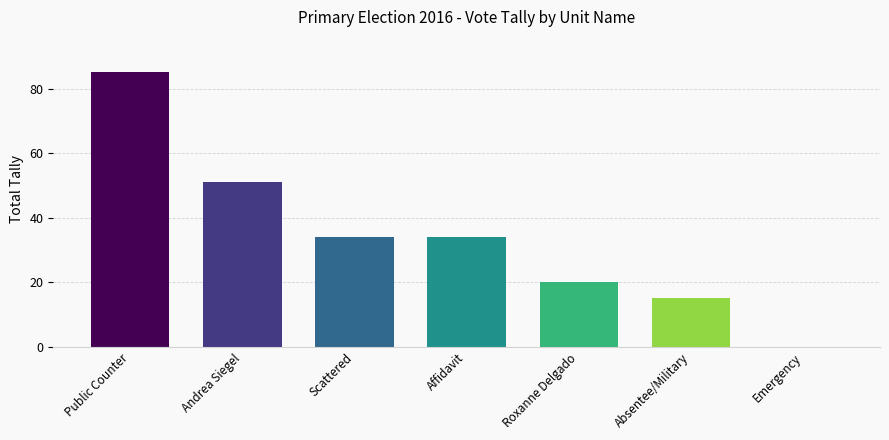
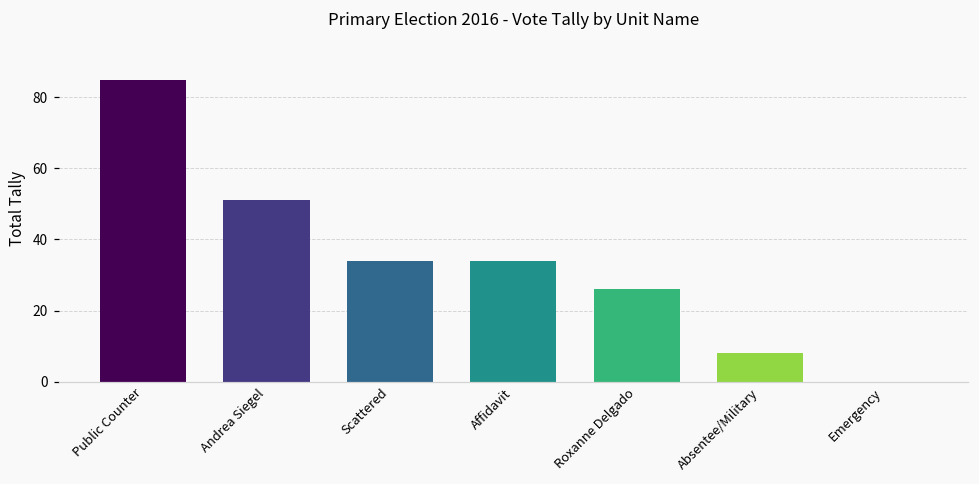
  {
    "Public Counter": 85,
    "Andrea Siegel": 51,
    "Scattered": 34,
    "Affidavit": 34,
-   "Roxanne Delgado": 20,
-   "Absentee/Military": 15,
+   "Roxanne Delgado": 26,
+   "Absentee/Military": 8,
    "Emergency": 0
  }
